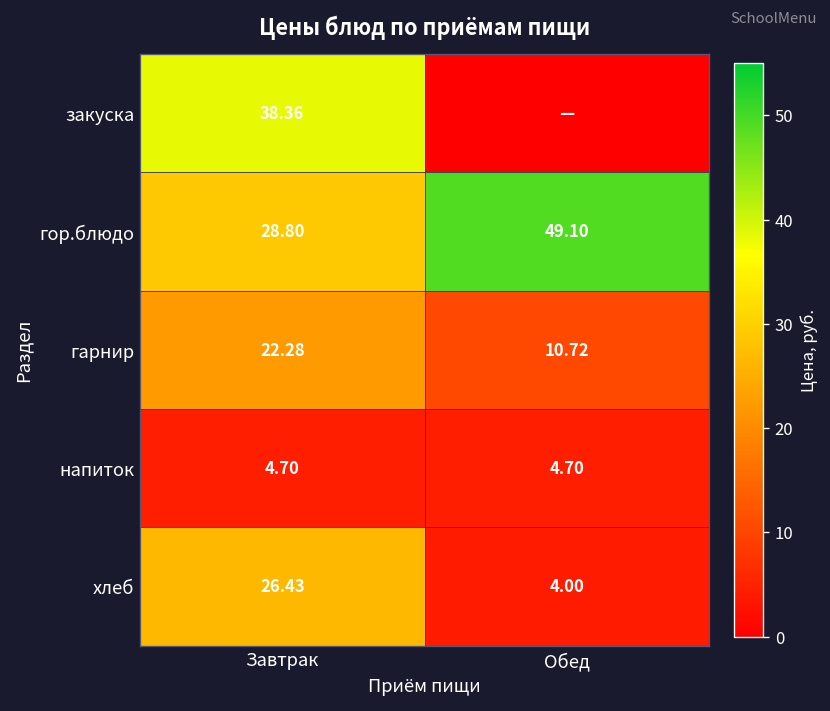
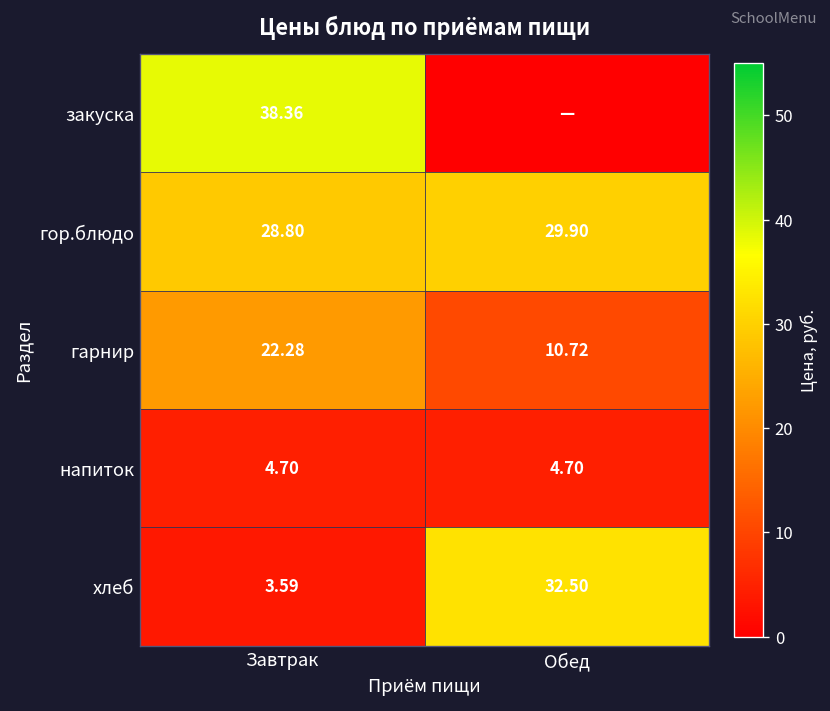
  {
    "закуска": {
      "Завтрак": 38.36
    },
    "гор.блюдо": {
      "Завтрак": 28.80,
-     "Обед": 49.10
+     "Обед": 29.90
    },
    "гарнир": {
      "Завтрак": 22.28,
      "Обед": 10.72
    },
    "напиток": {
      "Завтрак": 4.70,
      "Обед": 4.70
    },
    "хлеб": {
-     "Завтрак": 26.43,
-     "Обед": 4.00
+     "Завтрак": 3.59,
+     "Обед": 32.50
    }
  }
